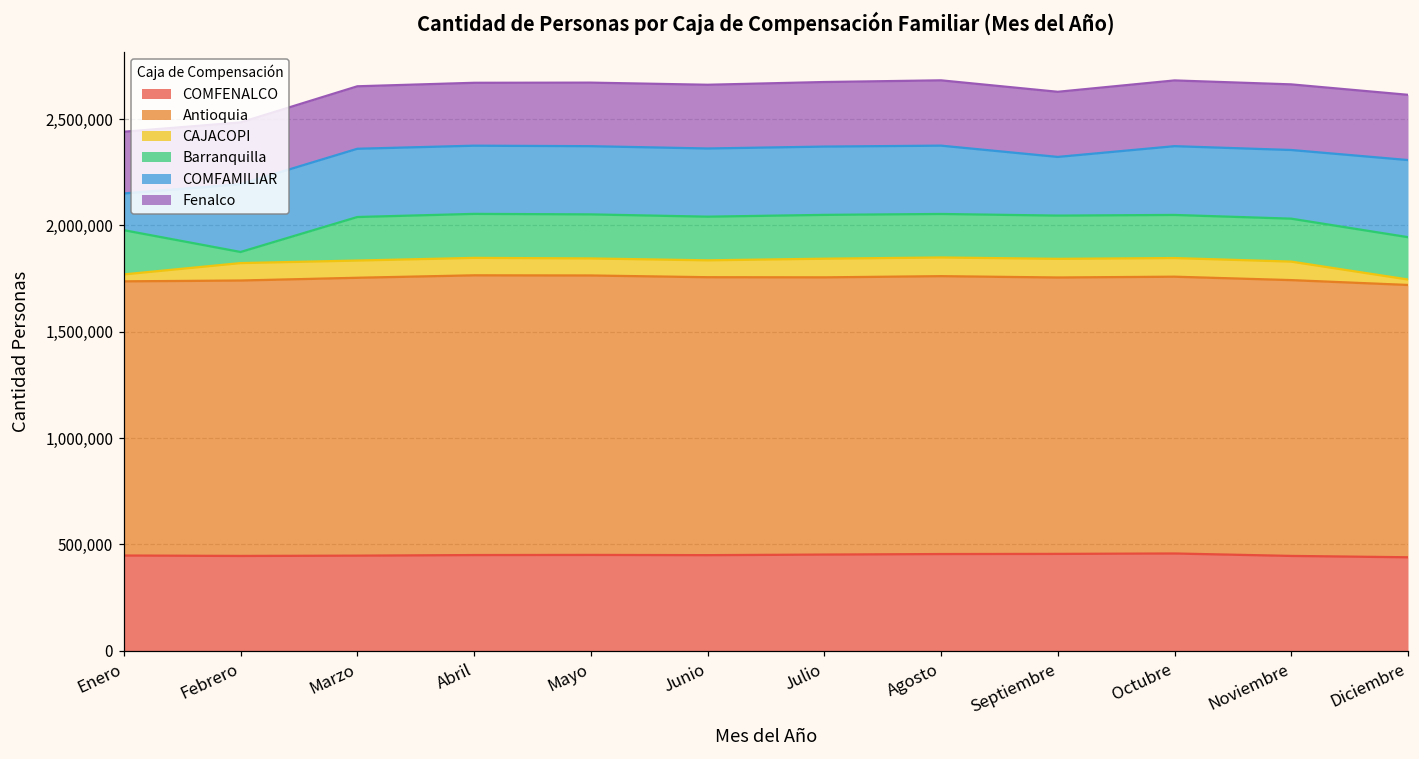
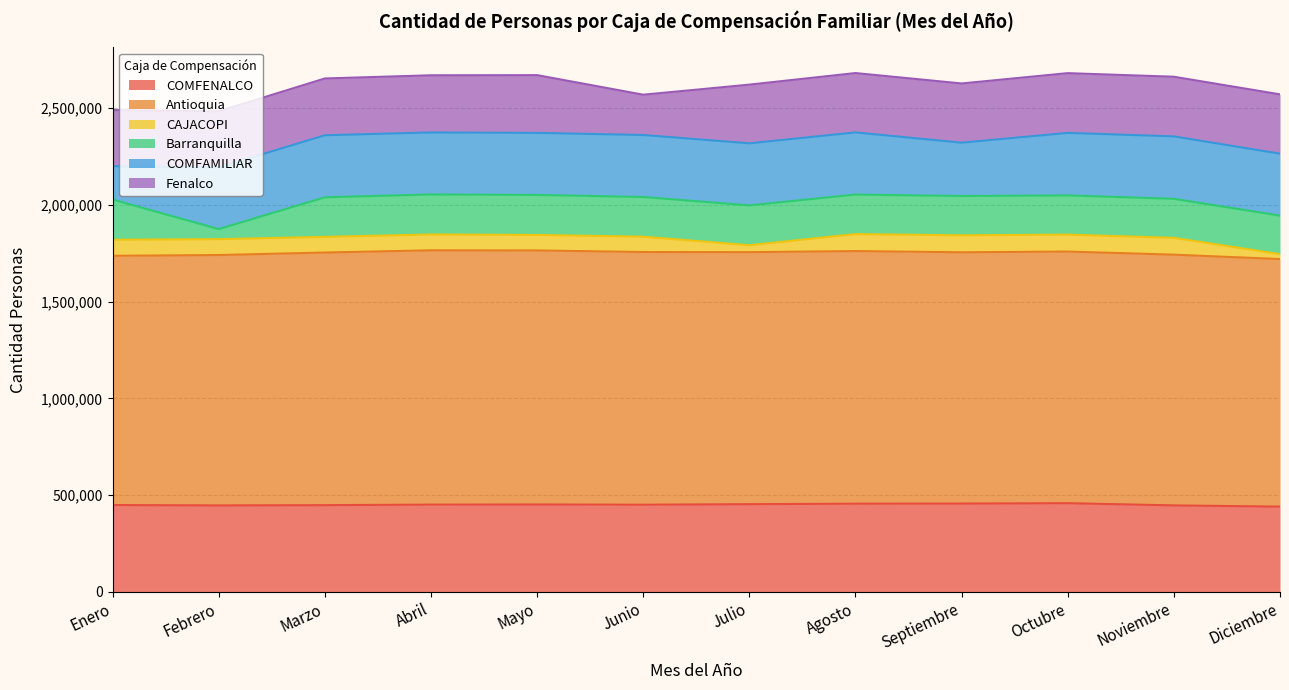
  {
    "CAJACOPI": {
-     "Enero": "30,000",
+     "Enero": "80,000",
      "Febrero": "80,000",
      "Marzo": "80,000",
      "Abril": "80,000",
      "Mayo": "80,000",
      "Junio": "80,000",
-     "Julio": "90,000",
+     "Julio": "40,000",
      "Agosto": "90,000",
      "Septiembre": "90,000",
      "Octubre": "90,000",
      "Noviembre": "90,000",
      "Diciembre": "30,000"
    },
    "Barranquilla": {
      "Enero": "210,000",
      "Febrero": "50,000",
      "Marzo": "200,000",
      "Abril": "210,000",
      "Mayo": "210,000",
      "Junio": "210,000",
      "Julio": "210,000",
      "Agosto": "200,000",
      "Septiembre": "200,000",
      "Octubre": "200,000",
      "Noviembre": "200,000",
      "Diciembre": "200,000"
    },
    "COMFAMILIAR": {
      "Enero": "170,000",
      "Marzo": "320,000",
      "Abril": "320,000",
      "Mayo": "320,000",
      "Junio": "320,000",
      "Julio": "320,000",
      "Agosto": "320,000",
      "Septiembre": "280,000",
      "Octubre": "320,000",
      "Noviembre": "320,000",
-     "Diciembre": "360,000"
+     "Diciembre": "320,000"
    },
    "Fenalco": {
      "Enero": "290,000",
      "Marzo": "290,000",
      "Abril": "300,000",
      "Mayo": "300,000",
-     "Junio": "300,000",
+     "Junio": "210,000",
      "Julio": "300,000",
      "Agosto": "310,000",
      "Septiembre": "310,000",
      "Octubre": "310,000",
      "Noviembre": "310,000",
      "Diciembre": "310,000"
    }
  }
